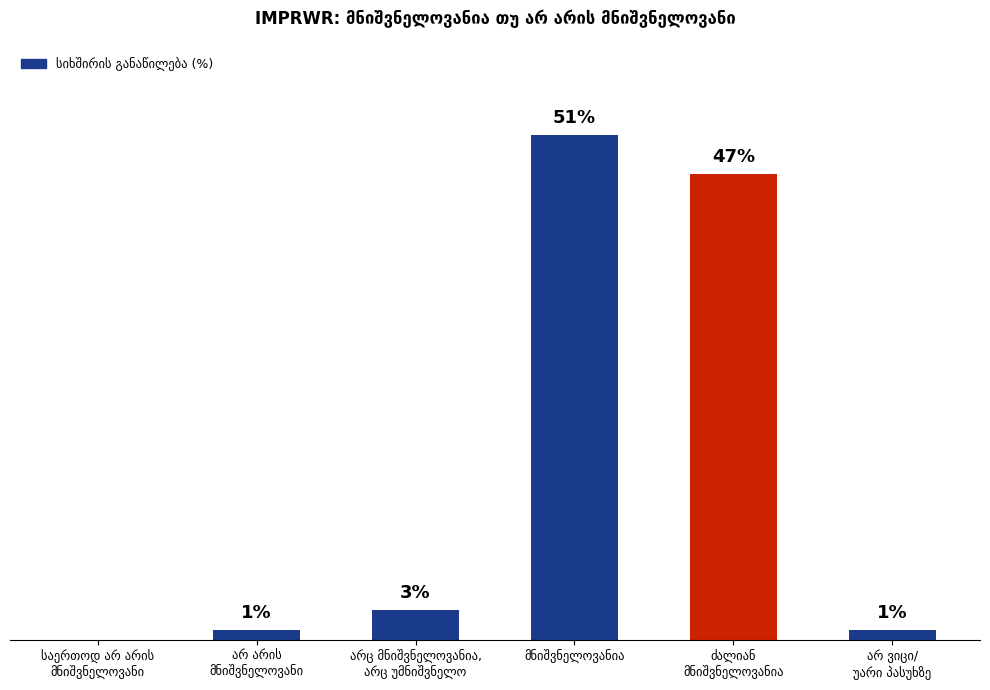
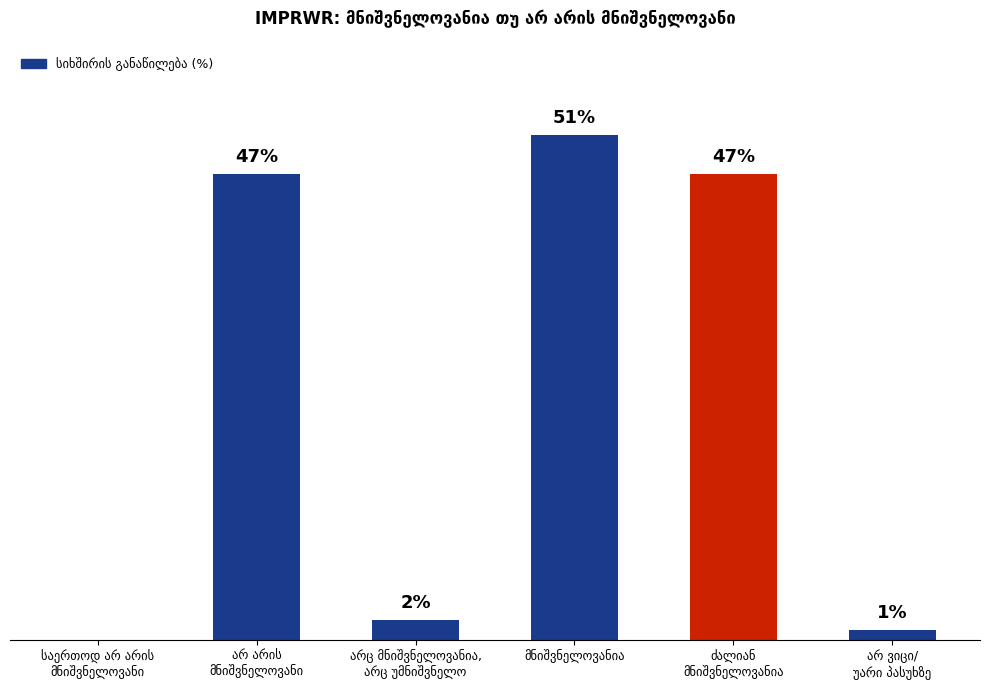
  {
-   "არ არის მნიშვნელოვანი": "1%",
-   "არც მნიშვნელოვანია, არც უმნიშვნელო": "3%",
+   "არ არის მნიშვნელოვანი": "47%",
+   "არც მნიშვნელოვანია, არც უმნიშვნელო": "2%",
    "მნიშვნელოვანია": "51%",
    "ძალიან მნიშვნელოვანია": "47%",
    "არ ვიცი/ უარი პასუხზე": "1%"
  }
